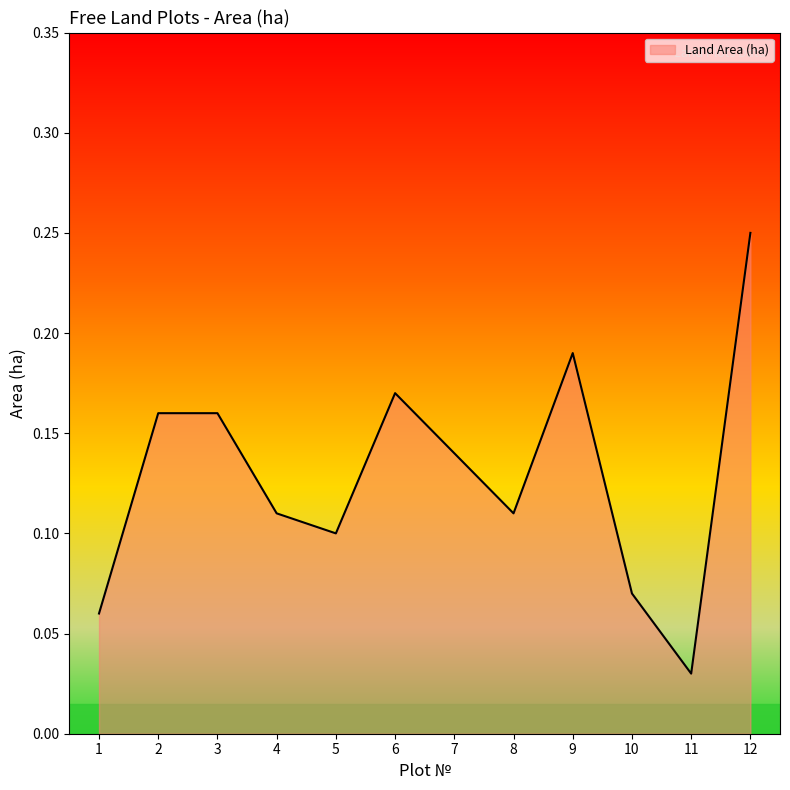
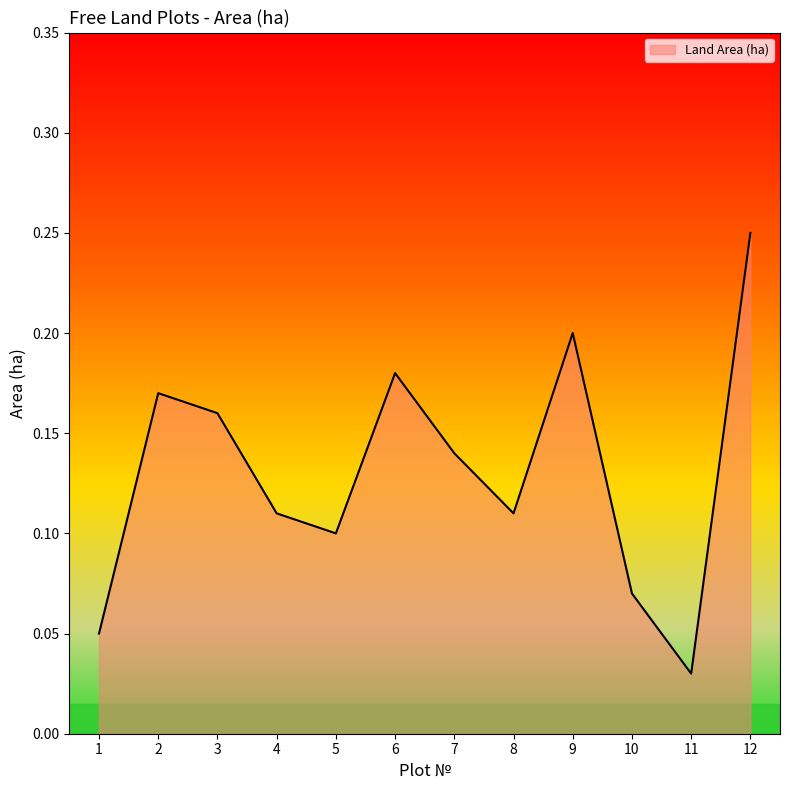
  {
-   "1": 0.06,
-   "2": 0.16,
+   "1": 0.05,
+   "2": 0.17,
    "3": 0.16,
    "4": 0.11,
    "5": 0.10,
-   "6": 0.17,
+   "6": 0.18,
    "7": 0.14,
    "8": 0.11,
-   "9": 0.19,
+   "9": 0.20,
    "10": 0.07,
    "11": 0.03,
    "12": 0.25
  }
